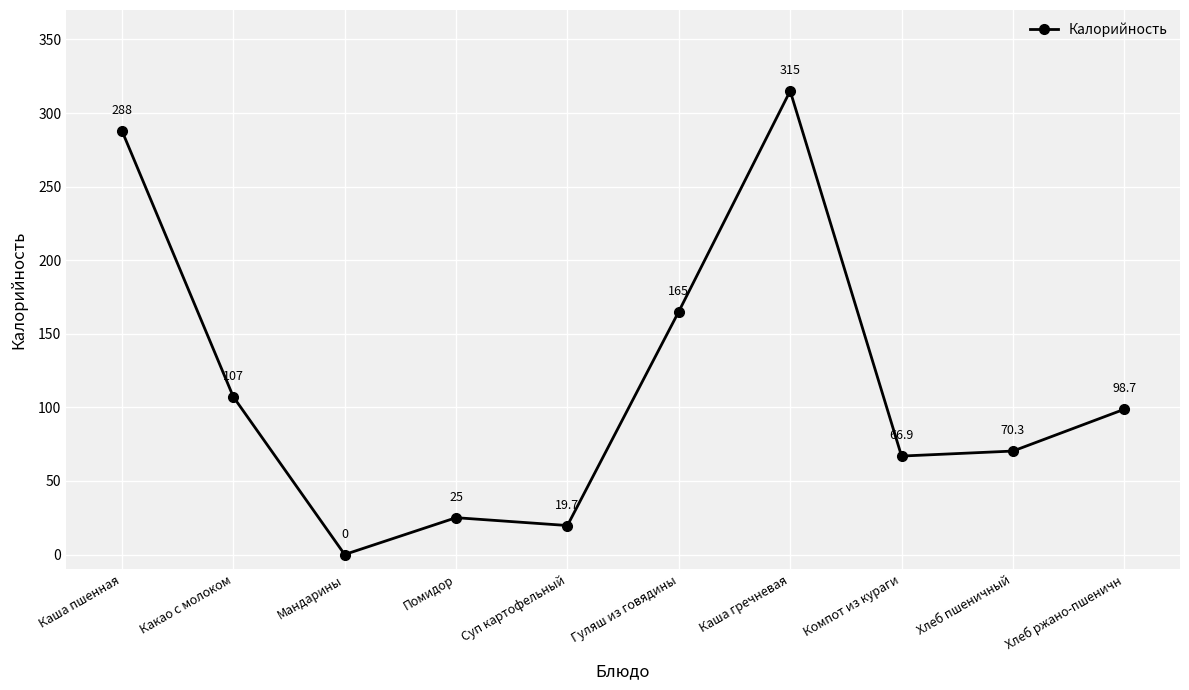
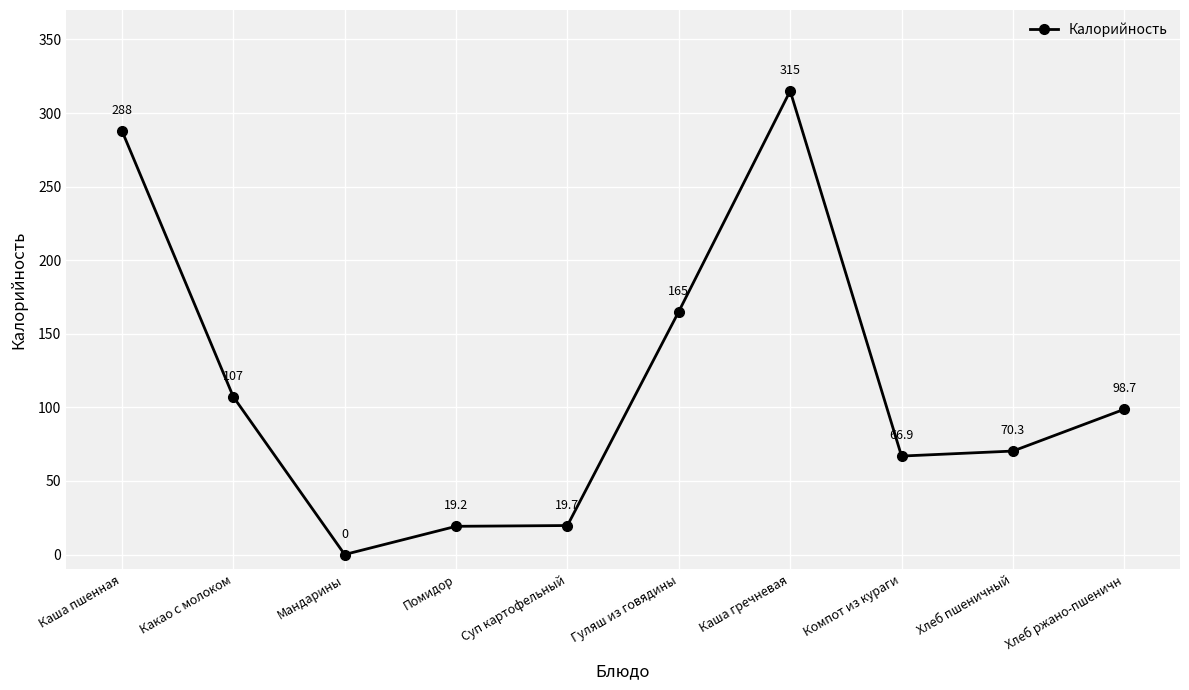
  {
    "Каша пшенная": 288,
    "Какао с молоком": 107,
    "Мандарины": 0,
-   "Помидор": 25,
+   "Помидор": 19.2,
    "Суп картофельный": 19.7,
    "Гуляш из говядины": 165,
    "Каша гречневая": 315,
    "Компот из кураги": 66.9,
    "Хлеб пшеничный": 70.3,
    "Хлеб ржано-пшеничн": 98.7
  }
